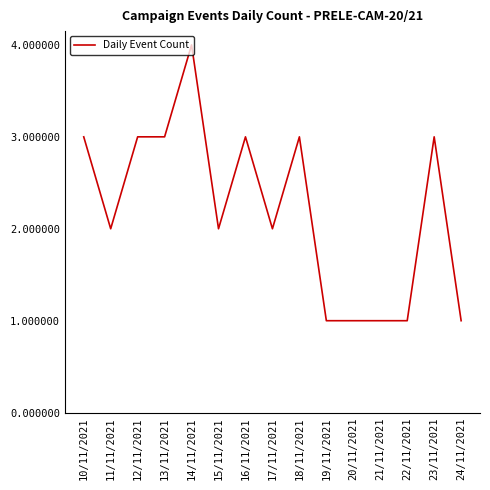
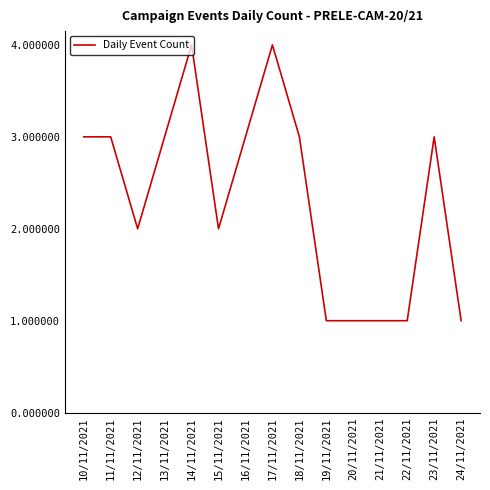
  {
    "10/11/2021": 3,
-   "11/11/2021": 2,
-   "12/11/2021": 3,
+   "11/11/2021": 3,
+   "12/11/2021": 2,
    "13/11/2021": 3,
    "15/11/2021": 2,
    "16/11/2021": 3,
-   "17/11/2021": 2,
+   "17/11/2021": 4,
    "18/11/2021": 3,
    "19/11/2021": 1,
    "20/11/2021": 1,
    "21/11/2021": 1,
    "22/11/2021": 1,
    "23/11/2021": 3,
    "24/11/2021": 1
  }
